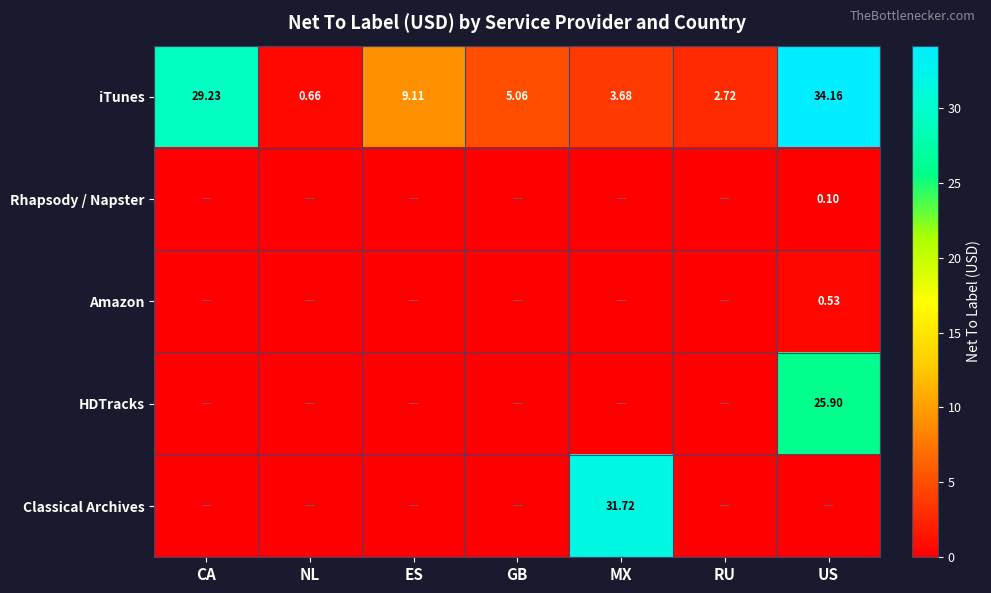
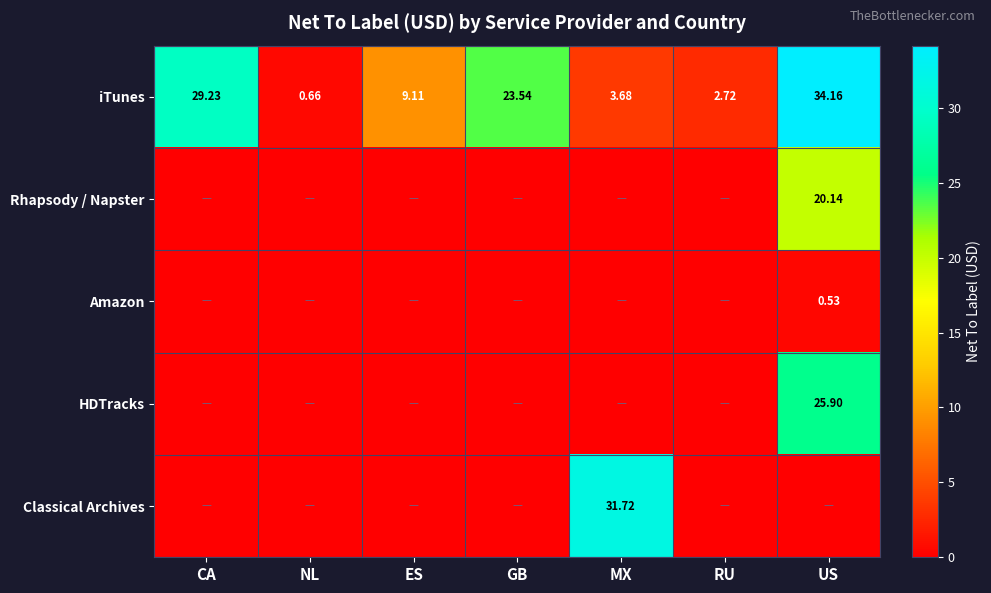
  {
    "iTunes": {
      "CA": 29.23,
      "NL": 0.66,
      "ES": 9.11,
-     "GB": 5.06,
+     "GB": 23.54,
      "MX": 3.68,
      "RU": 2.72,
      "US": 34.16
    },
    "Rhapsody / Napster": {
-     "US": 0.10
+     "US": 20.14
    },
    "Amazon": {
      "US": 0.53
    },
    "HDTracks": {
      "US": 25.90
    },
    "Classical Archives": {
      "MX": 31.72
    }
  }
